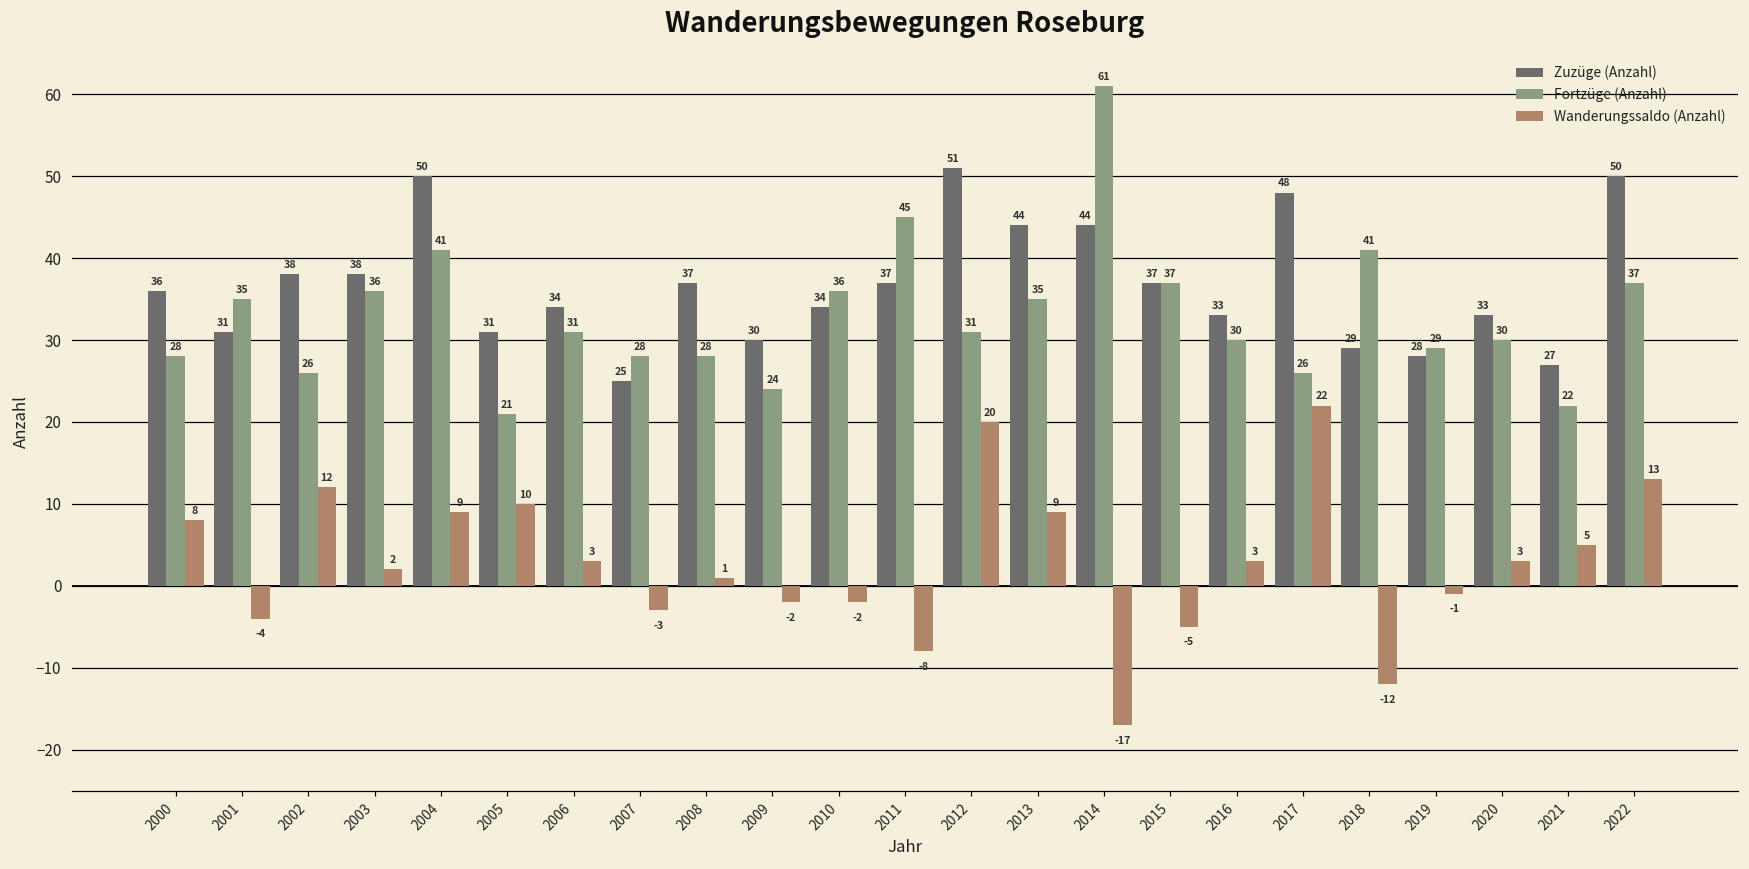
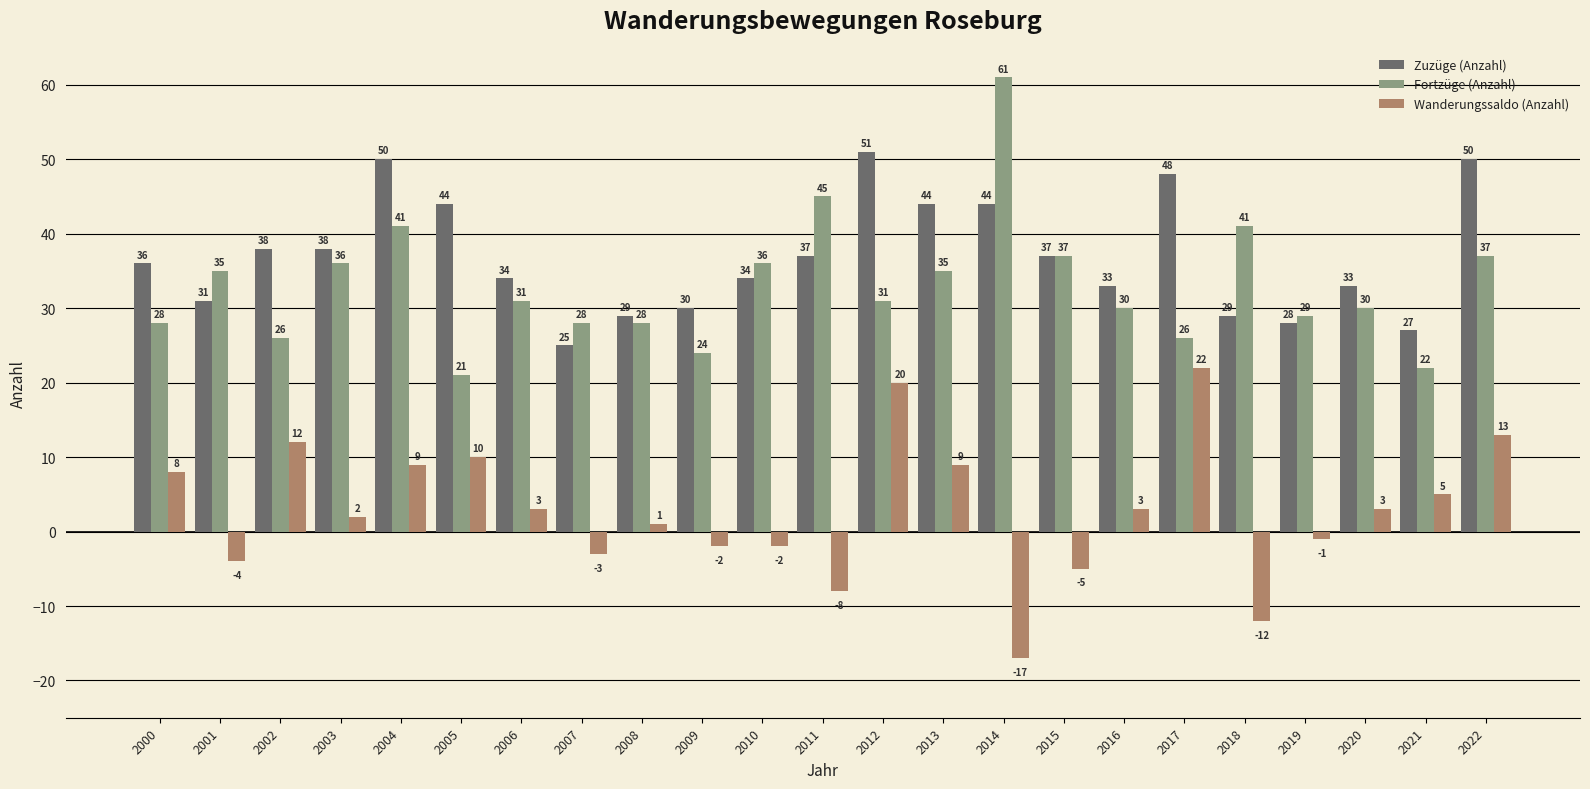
  {
    "Zuzüge (Anzahl)": {
      "2000": 36,
      "2001": 31,
      "2002": 38,
      "2003": 38,
      "2004": 50,
-     "2005": 31,
+     "2005": 44,
      "2006": 34,
      "2007": 25,
-     "2008": 37,
+     "2008": 29,
      "2009": 30,
      "2010": 34,
      "2011": 37,
      "2012": 51,
      "2013": 44,
      "2014": 44,
      "2015": 37,
      "2016": 33,
      "2017": 48,
      "2018": 29,
      "2019": 28,
      "2020": 33,
      "2021": 27,
      "2022": 50
    }
  }
